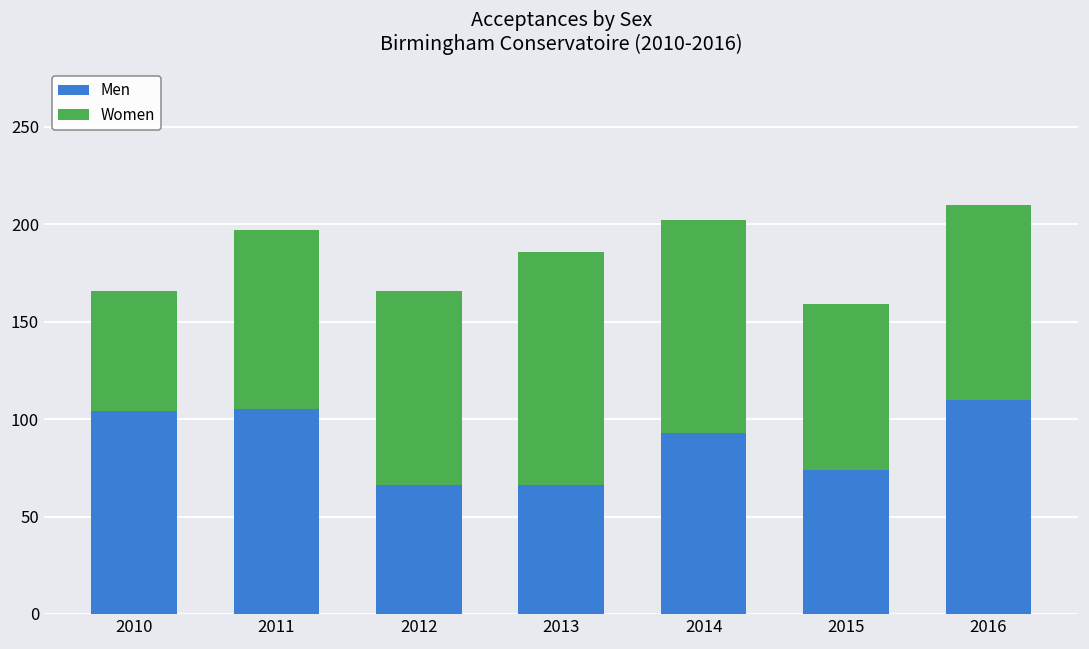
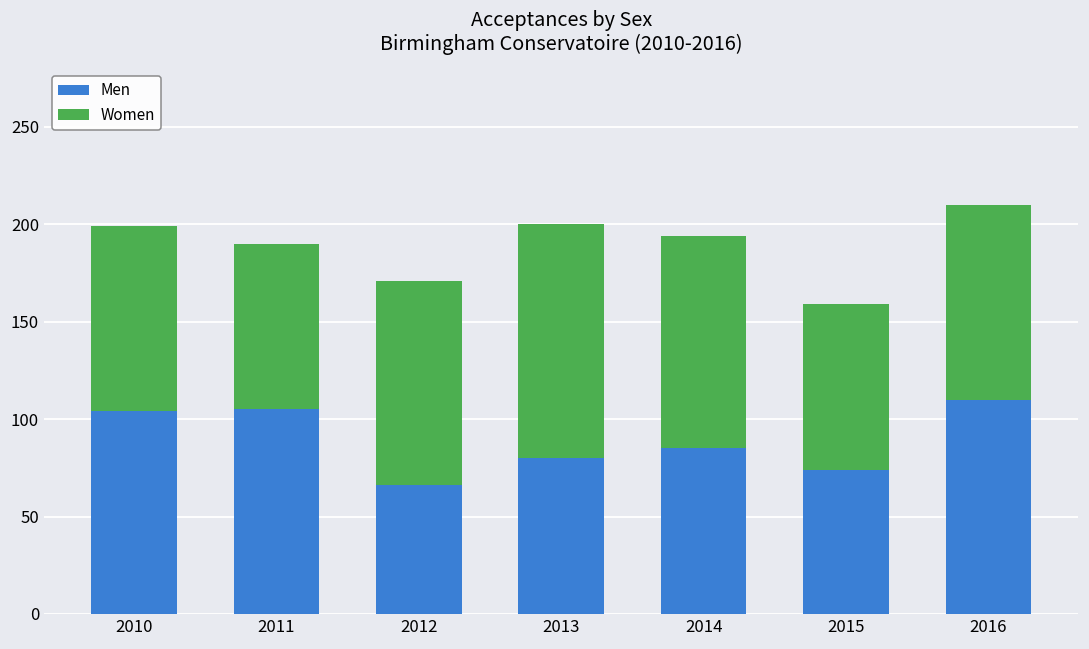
  {
    "Men": {
      "2010": 104,
      "2011": 105,
      "2012": 66,
-     "2013": 66,
-     "2014": 93,
+     "2013": 80,
+     "2014": 85,
      "2015": 74,
      "2016": 110
    },
    "Women": {
-     "2010": 62,
-     "2011": 92,
-     "2012": 100,
+     "2010": 95,
+     "2011": 85,
+     "2012": 105,
      "2013": 120,
      "2014": 109,
      "2015": 85,
      "2016": 100
    }
  }
